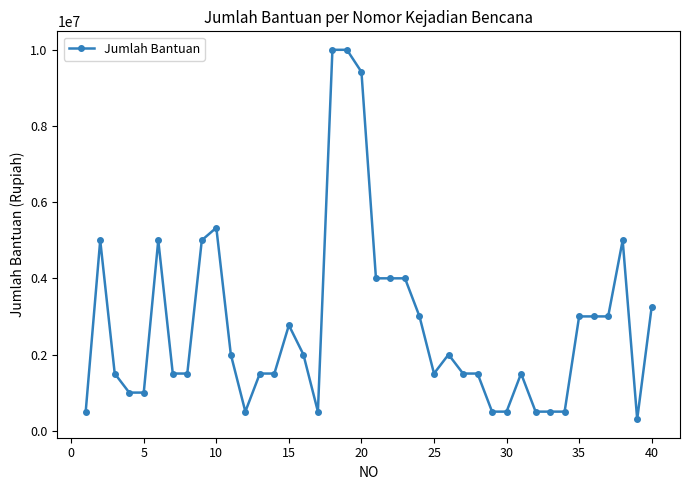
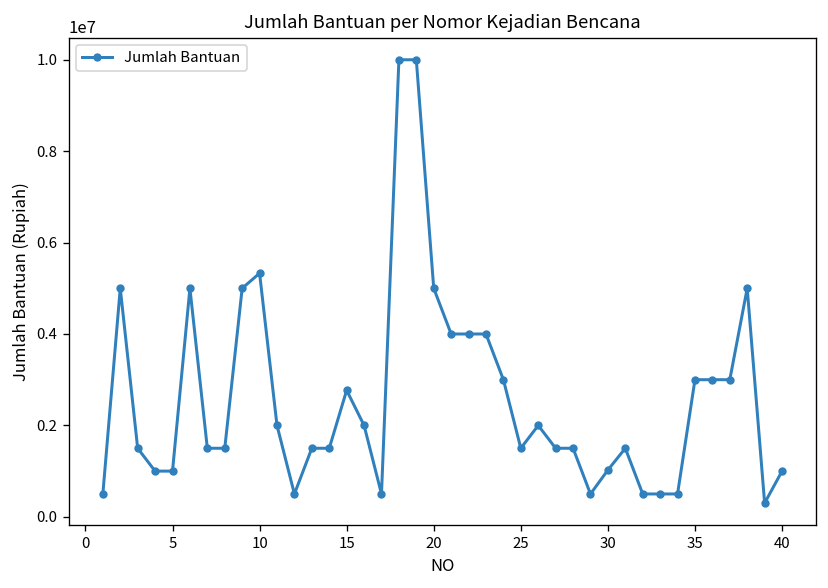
  {
    "5": 1000000,
    "10": 5300000,
    "15": 2800000,
-   "20": 9400000,
+   "20": 5000000,
    "25": 1500000,
-   "30": 500000,
+   "30": 1000000,
    "35": 3000000,
-   "40": 3300000
+   "40": 1000000
  }
